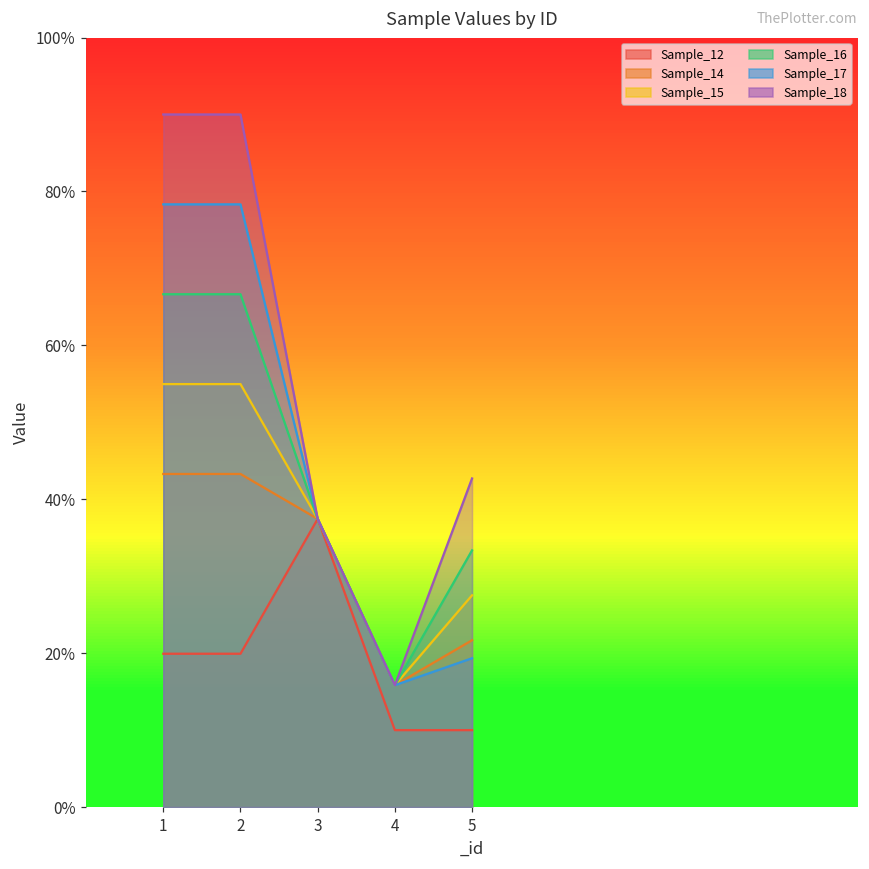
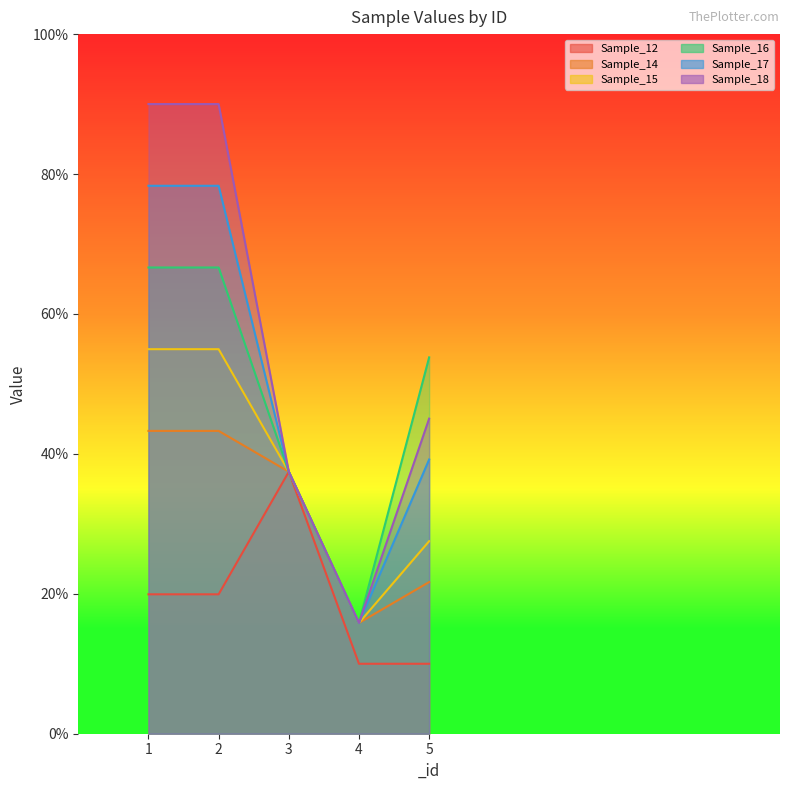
  {
    "Sample_16": {
      "1": "67%",
      "2": "67%",
-     "5": "33%"
+     "5": "54%"
    },
    "Sample_17": {
      "1": "78%",
      "2": "78%",
-     "5": "19%"
+     "5": "39%"
    },
    "Sample_18": {
      "1": "90%",
      "2": "90%",
-     "5": "43%"
+     "5": "45%"
    }
  }
